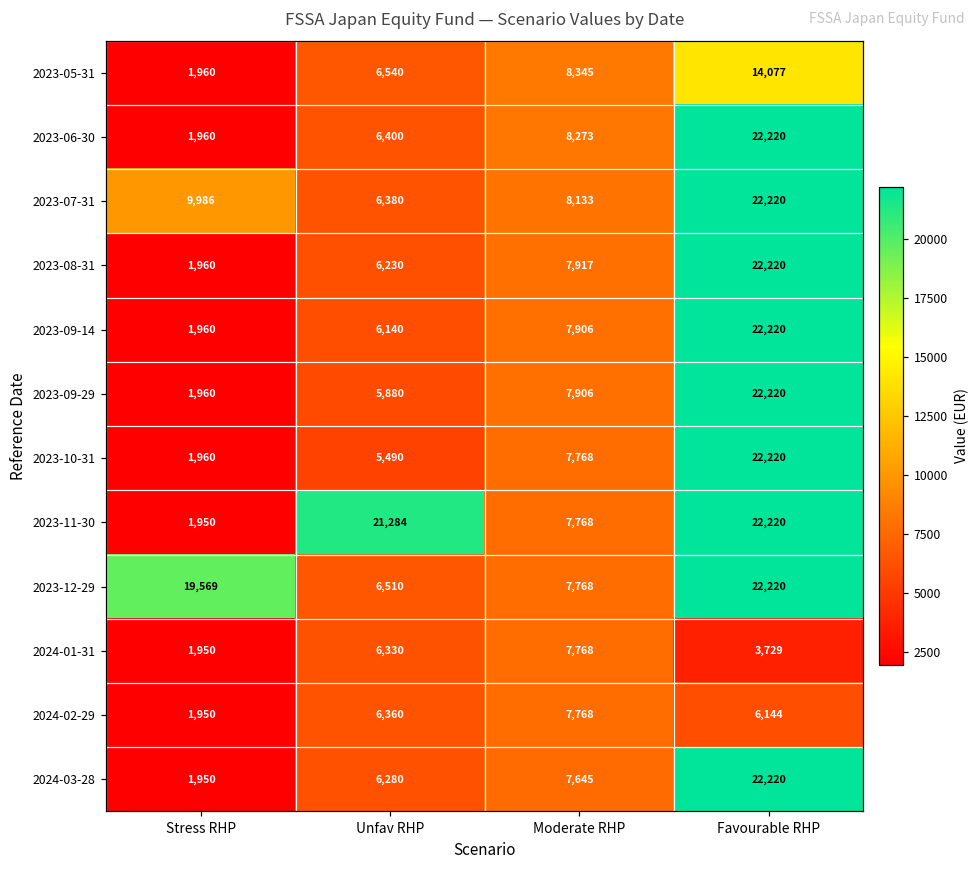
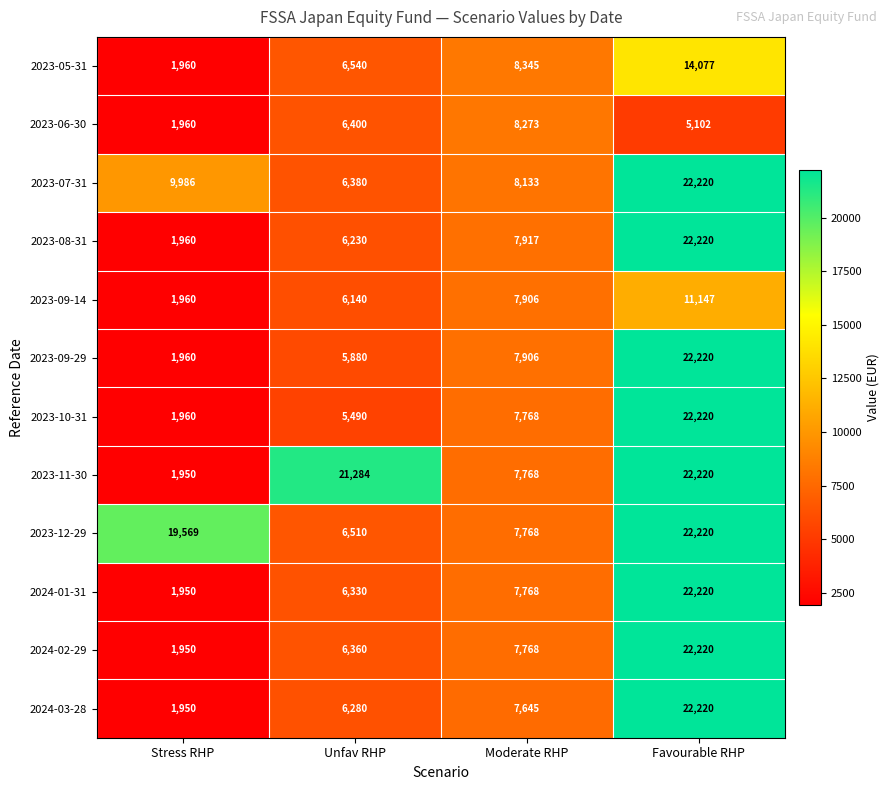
  {
    "2023-05-31": {
      "Stress RHP": "1,960",
      "Unfav RHP": "6,540",
      "Moderate RHP": "8,345",
      "Favourable RHP": "14,077"
    },
    "2023-06-30": {
      "Stress RHP": "1,960",
      "Unfav RHP": "6,400",
      "Moderate RHP": "8,273",
-     "Favourable RHP": "22,220"
+     "Favourable RHP": "5,102"
    },
    "2023-07-31": {
      "Stress RHP": "9,986",
      "Unfav RHP": "6,380",
      "Moderate RHP": "8,133",
      "Favourable RHP": "22,220"
    },
    "2023-08-31": {
      "Stress RHP": "1,960",
      "Unfav RHP": "6,230",
      "Moderate RHP": "7,917",
      "Favourable RHP": "22,220"
    },
    "2023-09-14": {
      "Stress RHP": "1,960",
      "Unfav RHP": "6,140",
      "Moderate RHP": "7,906",
-     "Favourable RHP": "22,220"
+     "Favourable RHP": "11,147"
    },
    "2023-09-29": {
      "Stress RHP": "1,960",
      "Unfav RHP": "5,880",
      "Moderate RHP": "7,906",
      "Favourable RHP": "22,220"
    },
    "2023-10-31": {
      "Stress RHP": "1,960",
      "Unfav RHP": "5,490",
      "Moderate RHP": "7,768",
      "Favourable RHP": "22,220"
    },
    "2023-11-30": {
      "Stress RHP": "1,950",
      "Unfav RHP": "21,284",
      "Moderate RHP": "7,768",
      "Favourable RHP": "22,220"
    },
    "2023-12-29": {
      "Stress RHP": "19,569",
      "Unfav RHP": "6,510",
      "Moderate RHP": "7,768",
      "Favourable RHP": "22,220"
    },
    "2024-01-31": {
      "Stress RHP": "1,950",
      "Unfav RHP": "6,330",
      "Moderate RHP": "7,768",
-     "Favourable RHP": "3,729"
+     "Favourable RHP": "22,220"
    },
    "2024-02-29": {
      "Stress RHP": "1,950",
      "Unfav RHP": "6,360",
      "Moderate RHP": "7,768",
-     "Favourable RHP": "6,144"
+     "Favourable RHP": "22,220"
    },
    "2024-03-28": {
      "Stress RHP": "1,950",
      "Unfav RHP": "6,280",
      "Moderate RHP": "7,645",
      "Favourable RHP": "22,220"
    }
  }
